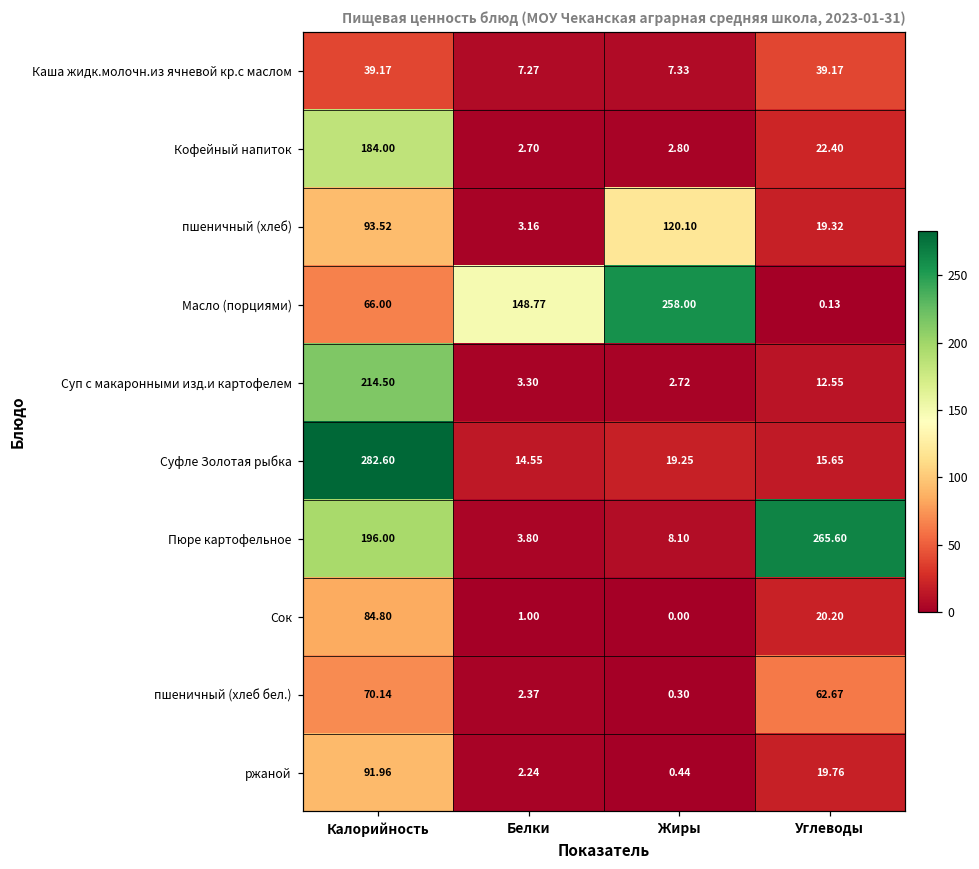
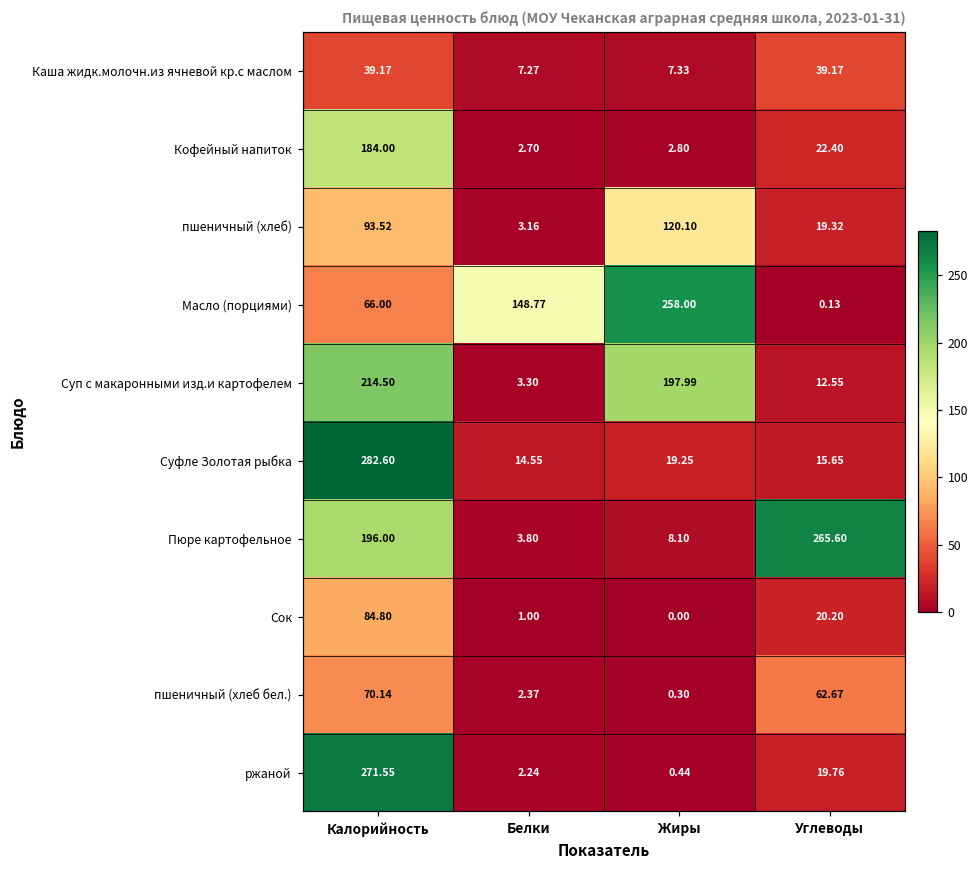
  {
    "Каша жидк.молочн.из ячневой кр.с маслом": {
      "Калорийность": 39.17,
      "Белки": 7.27,
      "Жиры": 7.33,
      "Углеводы": 39.17
    },
    "Кофейный напиток": {
      "Калорийность": 184.00,
      "Белки": 2.70,
      "Жиры": 2.80,
      "Углеводы": 22.40
    },
    "пшеничный (хлеб)": {
      "Калорийность": 93.52,
      "Белки": 3.16,
      "Жиры": 120.10,
      "Углеводы": 19.32
    },
    "Масло (порциями)": {
      "Калорийность": 66.00,
      "Белки": 148.77,
      "Жиры": 258.00,
      "Углеводы": 0.13
    },
    "Суп с макаронными изд.и картофелем": {
      "Калорийность": 214.50,
      "Белки": 3.30,
-     "Жиры": 2.72,
+     "Жиры": 197.99,
      "Углеводы": 12.55
    },
    "Суфле Золотая рыбка": {
      "Калорийность": 282.60,
      "Белки": 14.55,
      "Жиры": 19.25,
      "Углеводы": 15.65
    },
    "Пюре картофельное": {
      "Калорийность": 196.00,
      "Белки": 3.80,
      "Жиры": 8.10,
      "Углеводы": 265.60
    },
    "Сок": {
      "Калорийность": 84.80,
      "Белки": 1.00,
      "Жиры": 0.00,
      "Углеводы": 20.20
    },
    "пшеничный (хлеб бел.)": {
      "Калорийность": 70.14,
      "Белки": 2.37,
      "Жиры": 0.30,
      "Углеводы": 62.67
    },
    "ржаной": {
-     "Калорийность": 91.96,
+     "Калорийность": 271.55,
      "Белки": 2.24,
      "Жиры": 0.44,
      "Углеводы": 19.76
    }
  }
